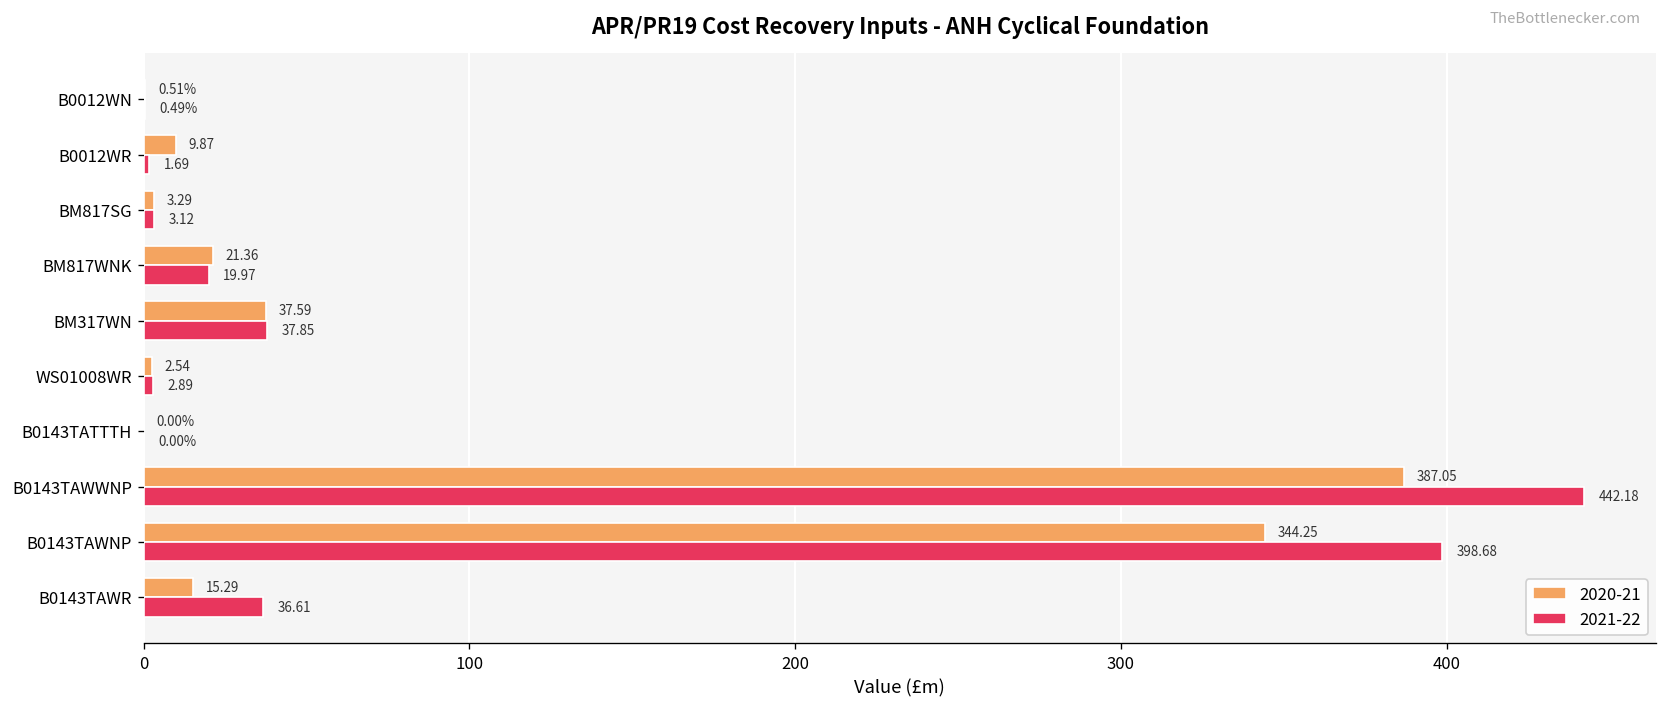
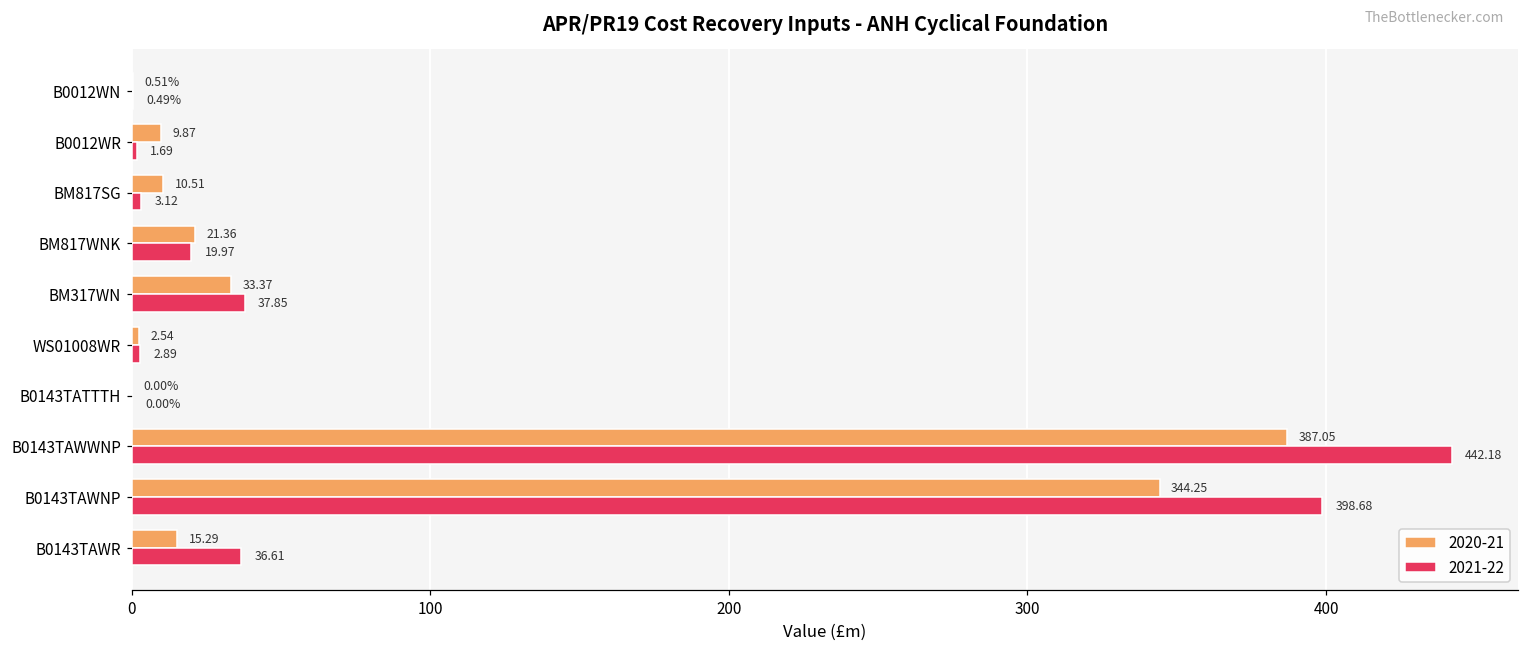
  {
    "2020-21": {
      "B0012WN": "0.51%",
      "B0012WR": "9.87",
-     "BM817SG": "3.29",
+     "BM817SG": "10.51",
      "BM817WNK": "21.36",
-     "BM317WN": "37.59",
+     "BM317WN": "33.37",
      "WS01008WR": "2.54",
      "B0143TATTTH": "0.00%",
      "B0143TAWWNP": "387.05",
      "B0143TAWNP": "344.25",
      "B0143TAWR": "15.29"
    },
    "2021-22": {
      "B0012WN": "0.49%",
      "B0012WR": "1.69",
      "BM817SG": "3.12",
      "BM817WNK": "19.97",
      "BM317WN": "37.85",
      "WS01008WR": "2.89",
      "B0143TATTTH": "0.00%",
      "B0143TAWWNP": "442.18",
      "B0143TAWNP": "398.68",
      "B0143TAWR": "36.61"
    }
  }
